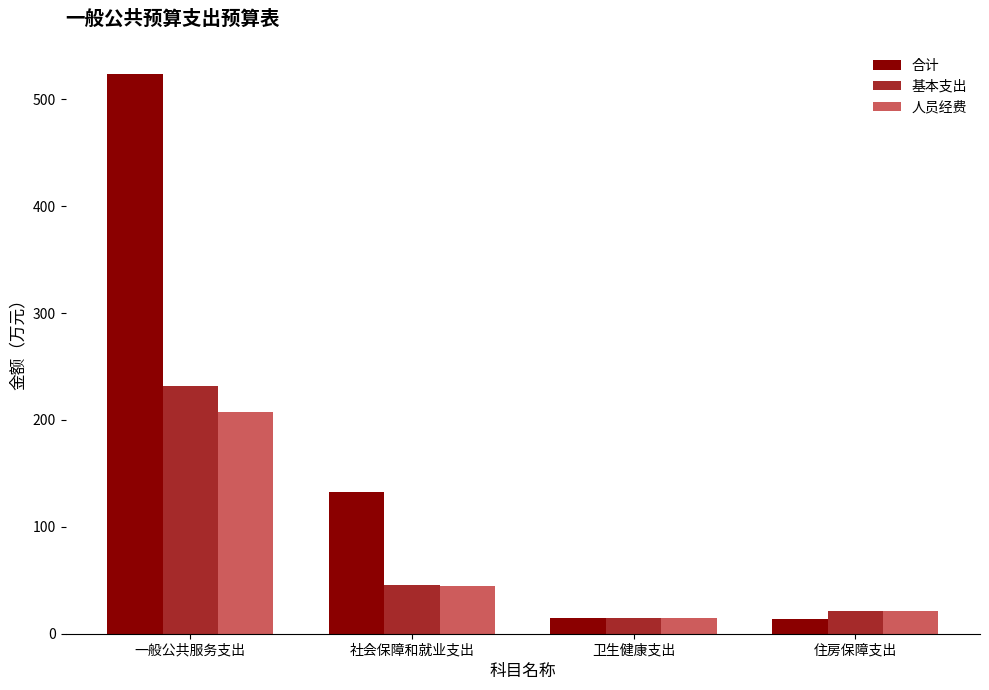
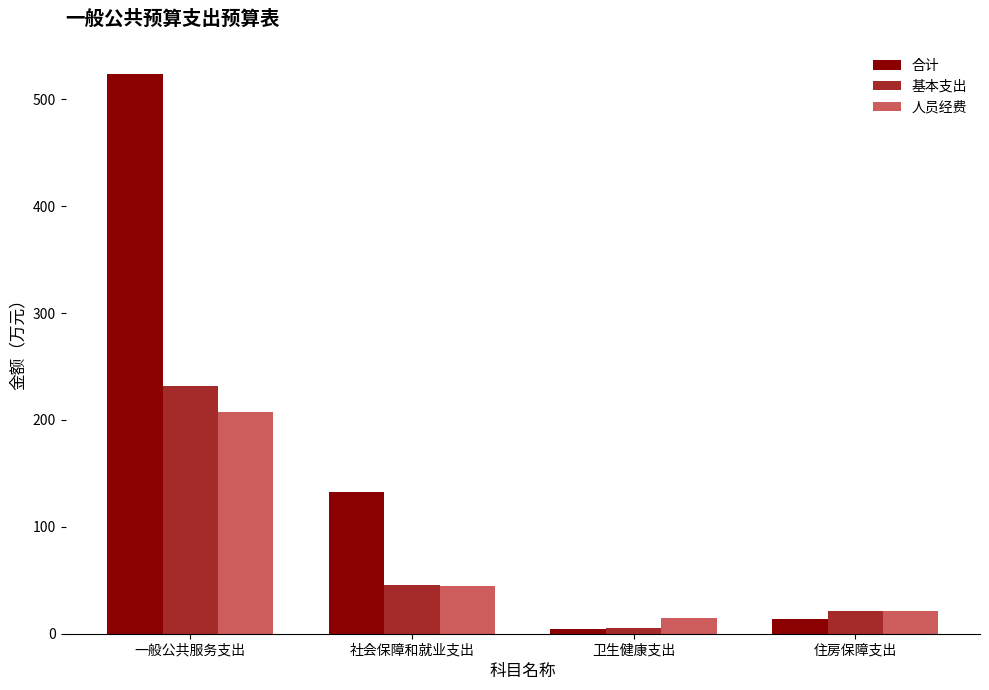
  {
    "合计": {
      "一般公共服务支出": 524,
      "社会保障和就业支出": 133,
-     "卫生健康支出": 14,
+     "卫生健康支出": 4,
      "住房保障支出": 14
    },
    "基本支出": {
      "一般公共服务支出": 232,
      "社会保障和就业支出": 45,
-     "卫生健康支出": 14,
+     "卫生健康支出": 6,
      "住房保障支出": 21
    },
    "人员经费": {
      "一般公共服务支出": 208,
      "社会保障和就业支出": 45,
      "卫生健康支出": 14,
      "住房保障支出": 21
    }
  }
